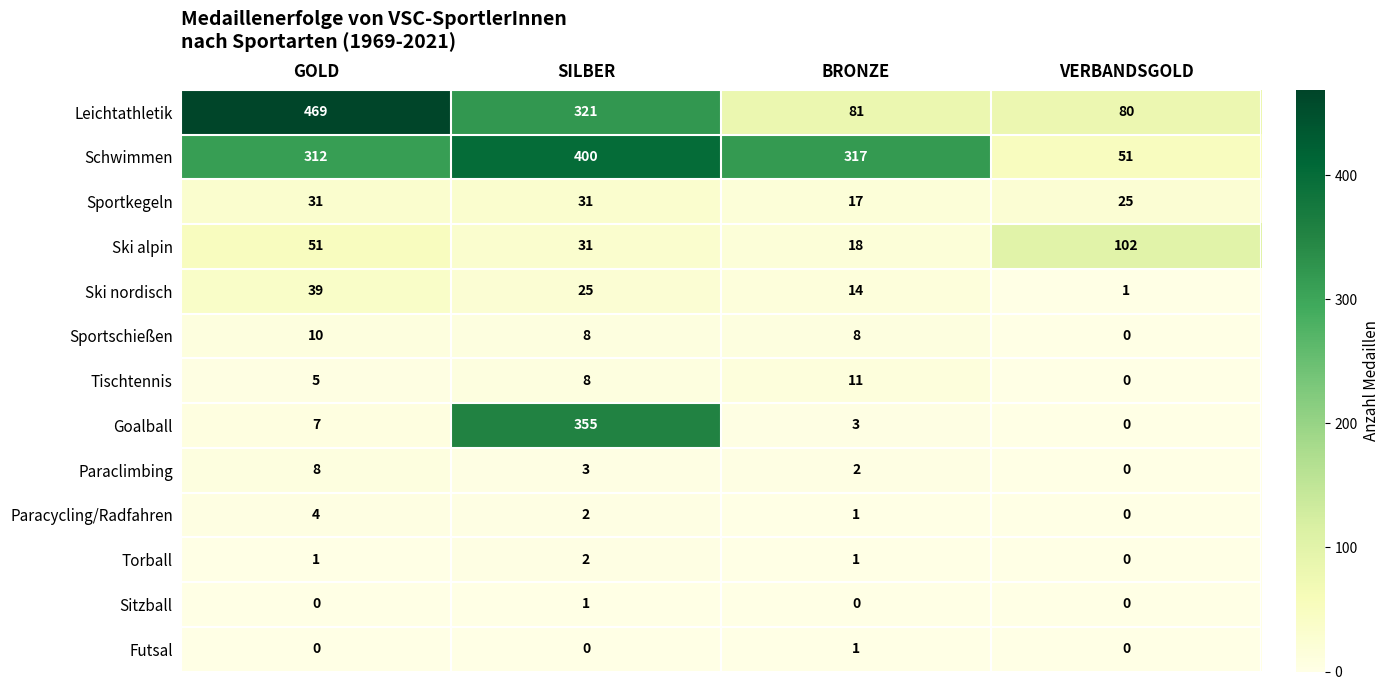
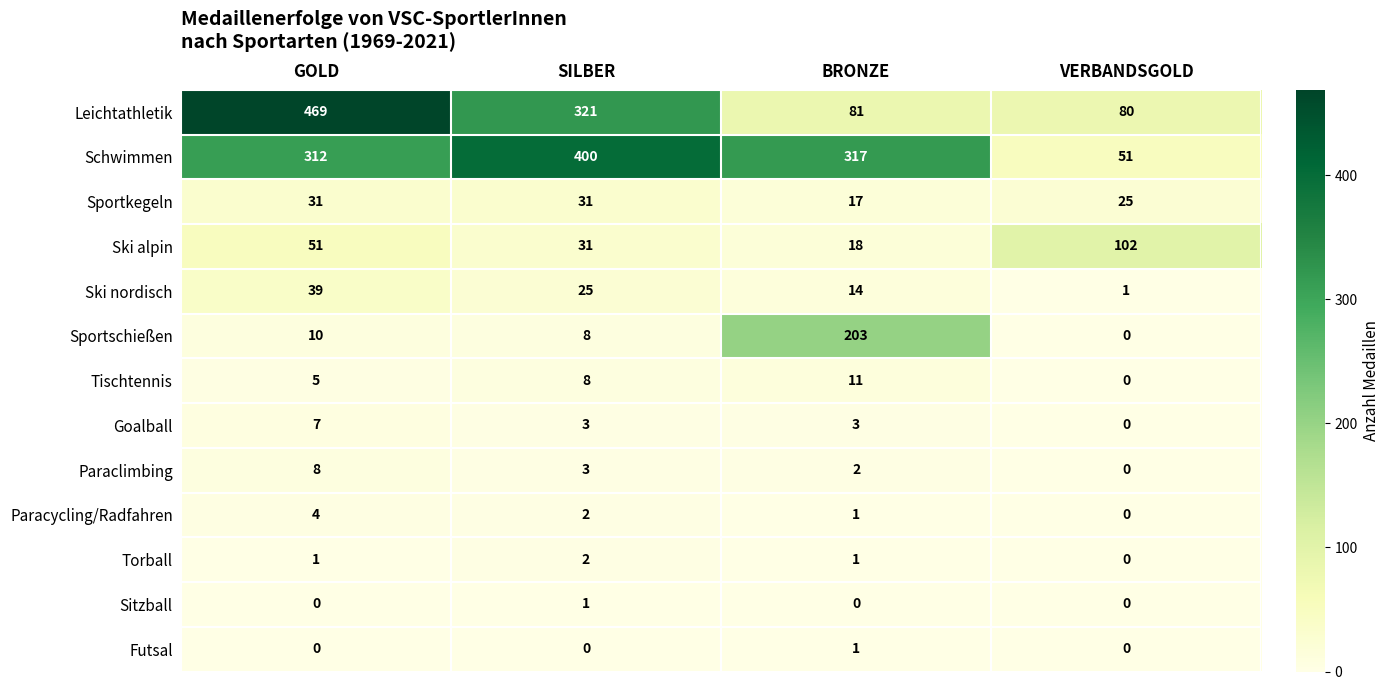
  {
    "Leichtathletik": {
      "GOLD": 469,
      "SILBER": 321,
      "BRONZE": 81,
      "VERBANDSGOLD": 80
    },
    "Schwimmen": {
      "GOLD": 312,
      "SILBER": 400,
      "BRONZE": 317,
      "VERBANDSGOLD": 51
    },
    "Sportkegeln": {
      "GOLD": 31,
      "SILBER": 31,
      "BRONZE": 17,
      "VERBANDSGOLD": 25
    },
    "Ski alpin": {
      "GOLD": 51,
      "SILBER": 31,
      "BRONZE": 18,
      "VERBANDSGOLD": 102
    },
    "Ski nordisch": {
      "GOLD": 39,
      "SILBER": 25,
      "BRONZE": 14,
      "VERBANDSGOLD": 1
    },
    "Sportschießen": {
      "GOLD": 10,
      "SILBER": 8,
-     "BRONZE": 8,
+     "BRONZE": 203,
      "VERBANDSGOLD": 0
    },
    "Tischtennis": {
      "GOLD": 5,
      "SILBER": 8,
      "BRONZE": 11,
      "VERBANDSGOLD": 0
    },
    "Goalball": {
      "GOLD": 7,
-     "SILBER": 355,
+     "SILBER": 3,
      "BRONZE": 3,
      "VERBANDSGOLD": 0
    },
    "Paraclimbing": {
      "GOLD": 8,
      "SILBER": 3,
      "BRONZE": 2,
      "VERBANDSGOLD": 0
    },
    "Paracycling/Radfahren": {
      "GOLD": 4,
      "SILBER": 2,
      "BRONZE": 1,
      "VERBANDSGOLD": 0
    },
    "Torball": {
      "GOLD": 1,
      "SILBER": 2,
      "BRONZE": 1,
      "VERBANDSGOLD": 0
    },
    "Sitzball": {
      "GOLD": 0,
      "SILBER": 1,
      "BRONZE": 0,
      "VERBANDSGOLD": 0
    },
    "Futsal": {
      "GOLD": 0,
      "SILBER": 0,
      "BRONZE": 1,
      "VERBANDSGOLD": 0
    }
  }
